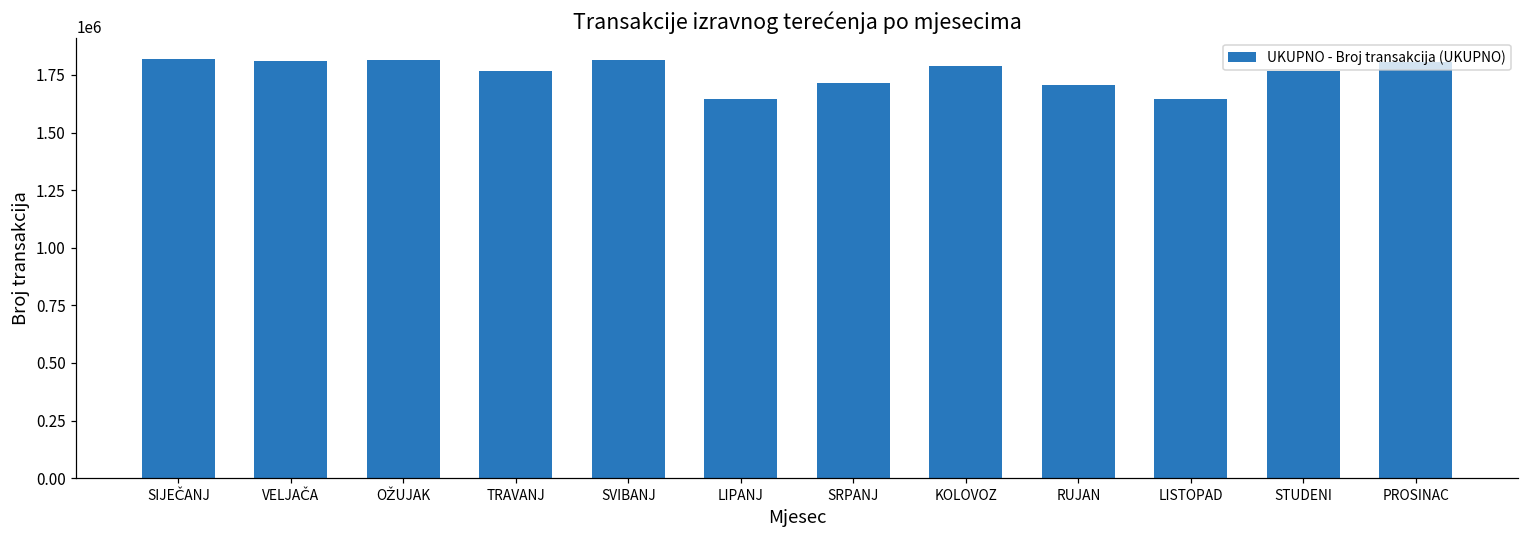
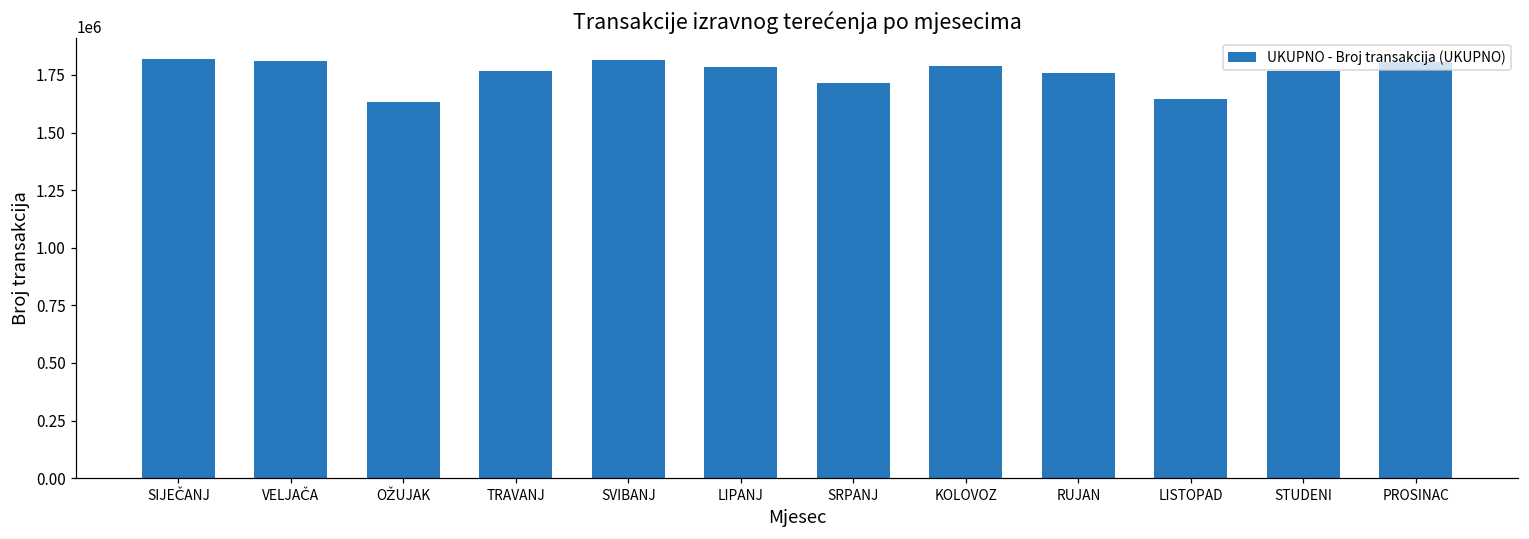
  {
    "SIJEČANJ": 1820000,
    "VELJAČA": 1810000,
-   "OŽUJAK": 1810000,
+   "OŽUJAK": 1630000,
    "TRAVANJ": 1770000,
    "SVIBANJ": 1820000,
-   "LIPANJ": 1650000,
+   "LIPANJ": 1790000,
    "SRPANJ": 1710000,
    "KOLOVOZ": 1790000,
-   "RUJAN": 1710000,
+   "RUJAN": 1760000,
    "LISTOPAD": 1650000,
    "STUDENI": 1770000
  }
